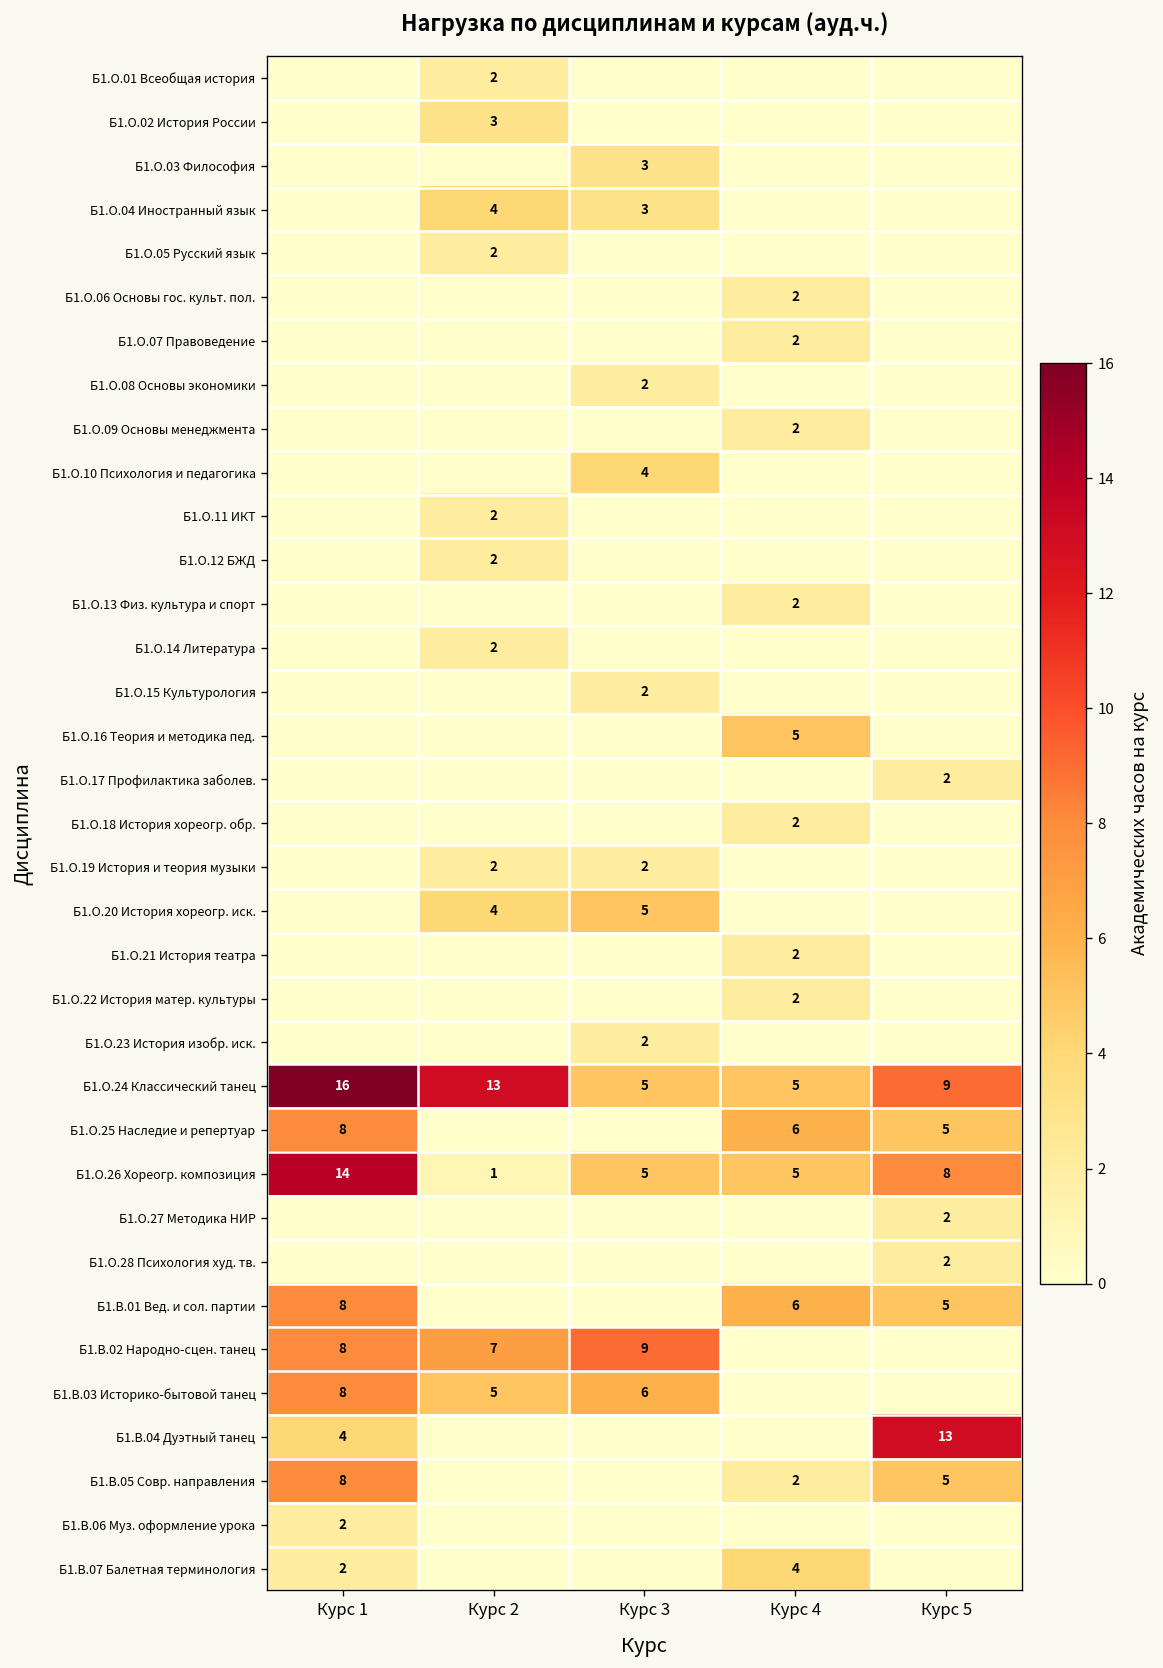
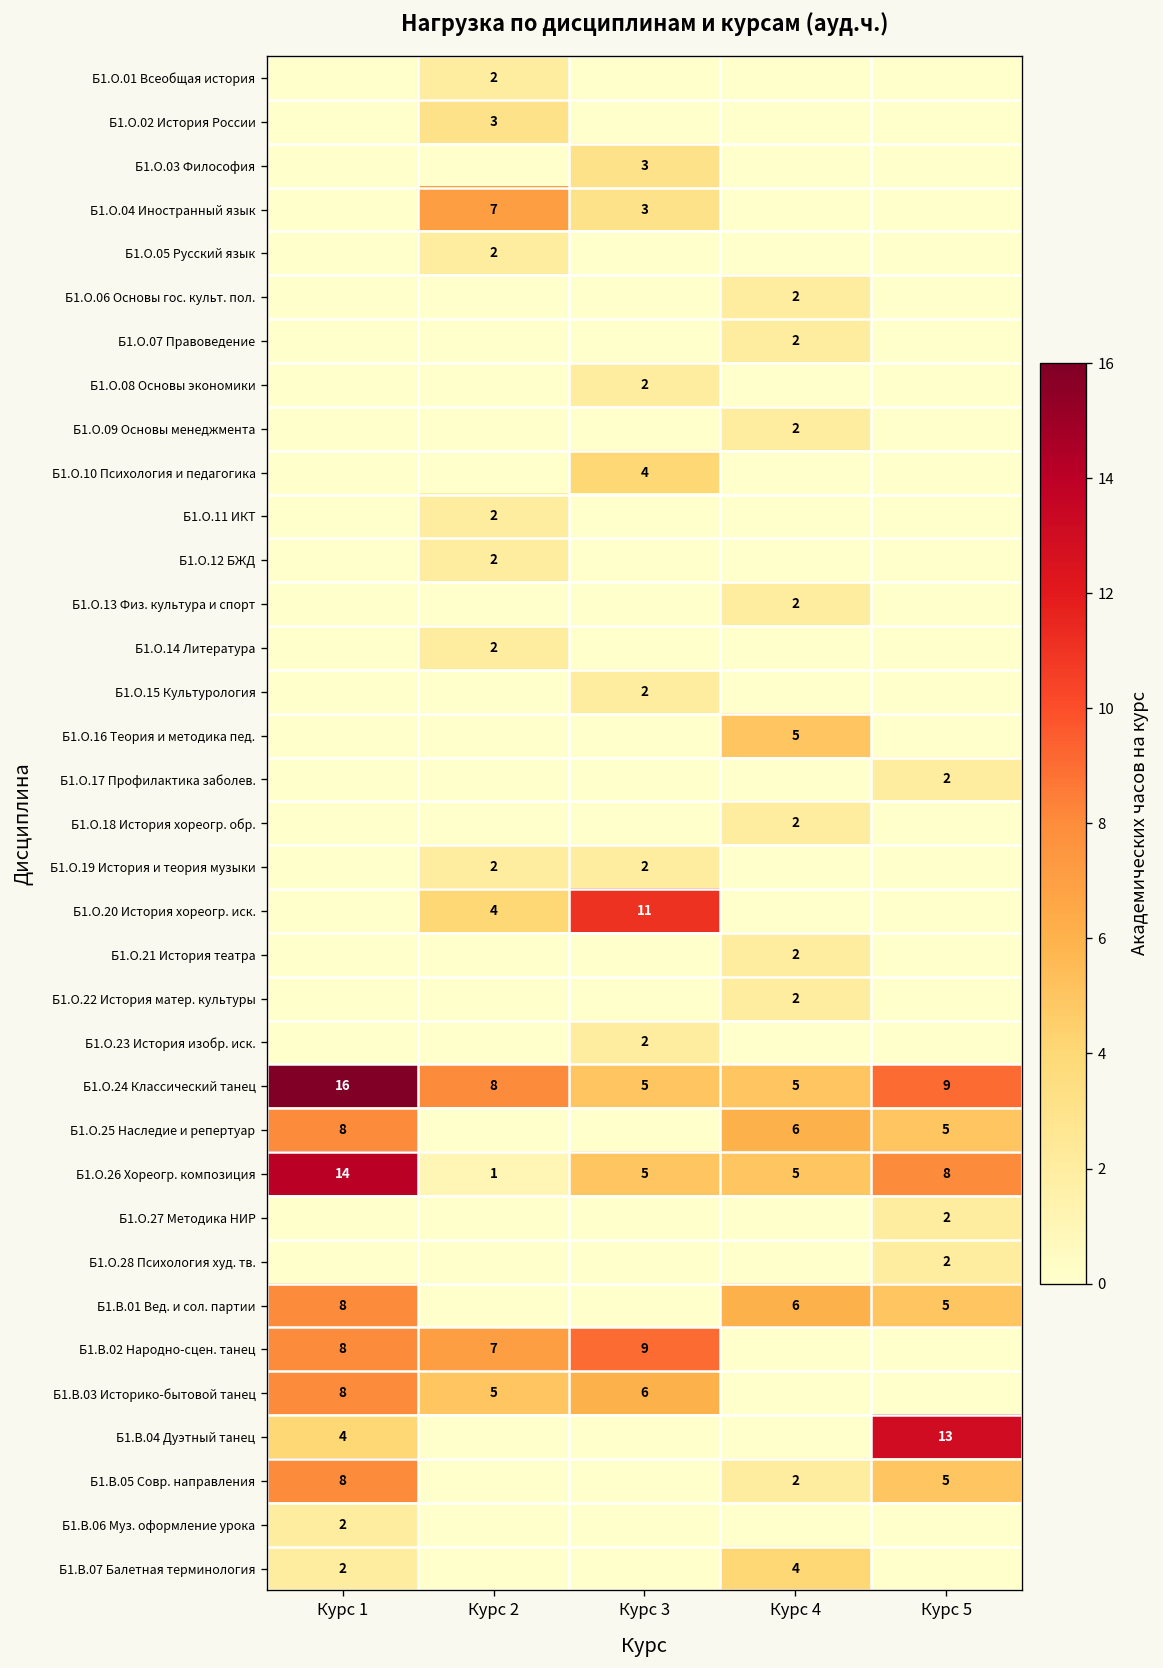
  {
    "Б1.О.01 Всеобщая история": {
      "Курс 2": 2
    },
    "Б1.О.02 История России": {
      "Курс 2": 3
    },
    "Б1.О.03 Философия": {
      "Курс 3": 3
    },
    "Б1.О.04 Иностранный язык": {
-     "Курс 2": 4,
+     "Курс 2": 7,
      "Курс 3": 3
    },
    "Б1.О.05 Русский язык": {
      "Курс 2": 2
    },
    "Б1.О.06 Основы гос. культ. пол.": {
      "Курс 4": 2
    },
    "Б1.О.07 Правоведение": {
      "Курс 4": 2
    },
    "Б1.О.08 Основы экономики": {
      "Курс 3": 2
    },
    "Б1.О.09 Основы менеджмента": {
      "Курс 4": 2
    },
    "Б1.О.10 Психология и педагогика": {
      "Курс 3": 4
    },
    "Б1.О.11 ИКТ": {
      "Курс 2": 2
    },
    "Б1.О.12 БЖД": {
      "Курс 2": 2
    },
    "Б1.О.13 Физ. культура и спорт": {
      "Курс 4": 2
    },
    "Б1.О.14 Литература": {
      "Курс 2": 2
    },
    "Б1.О.15 Культурология": {
      "Курс 3": 2
    },
    "Б1.О.16 Теория и методика пед.": {
      "Курс 4": 5
    },
    "Б1.О.17 Профилактика заболев.": {
      "Курс 5": 2
    },
    "Б1.О.18 История хореогр. обр.": {
      "Курс 4": 2
    },
    "Б1.О.19 История и теория музыки": {
      "Курс 2": 2,
      "Курс 3": 2
    },
    "Б1.О.20 История хореогр. иск.": {
      "Курс 2": 4,
-     "Курс 3": 5
+     "Курс 3": 11
    },
    "Б1.О.21 История театра": {
      "Курс 4": 2
    },
    "Б1.О.22 История матер. культуры": {
      "Курс 4": 2
    },
    "Б1.О.23 История изобр. иск.": {
      "Курс 3": 2
    },
    "Б1.О.24 Классический танец": {
      "Курс 1": 16,
-     "Курс 2": 13,
+     "Курс 2": 8,
      "Курс 3": 5,
      "Курс 4": 5,
      "Курс 5": 9
    },
    "Б1.О.25 Наследие и репертуар": {
      "Курс 1": 8,
      "Курс 4": 6,
      "Курс 5": 5
    },
    "Б1.О.26 Хореогр. композиция": {
      "Курс 1": 14,
      "Курс 2": 1,
      "Курс 3": 5,
      "Курс 4": 5,
      "Курс 5": 8
    },
    "Б1.О.27 Методика НИР": {
      "Курс 5": 2
    },
    "Б1.О.28 Психология худ. тв.": {
      "Курс 5": 2
    },
    "Б1.В.01 Вед. и сол. партии": {
      "Курс 1": 8,
      "Курс 4": 6,
      "Курс 5": 5
    },
    "Б1.В.02 Народно-сцен. танец": {
      "Курс 1": 8,
      "Курс 2": 7,
      "Курс 3": 9
    },
    "Б1.В.03 Историко-бытовой танец": {
      "Курс 1": 8,
      "Курс 2": 5,
      "Курс 3": 6
    },
    "Б1.В.04 Дуэтный танец": {
      "Курс 1": 4,
      "Курс 5": 13
    },
    "Б1.В.05 Совр. направления": {
      "Курс 1": 8,
      "Курс 4": 2,
      "Курс 5": 5
    },
    "Б1.В.06 Муз. оформление урока": {
      "Курс 1": 2
    },
    "Б1.В.07 Балетная терминология": {
      "Курс 1": 2,
      "Курс 4": 4
    }
  }
